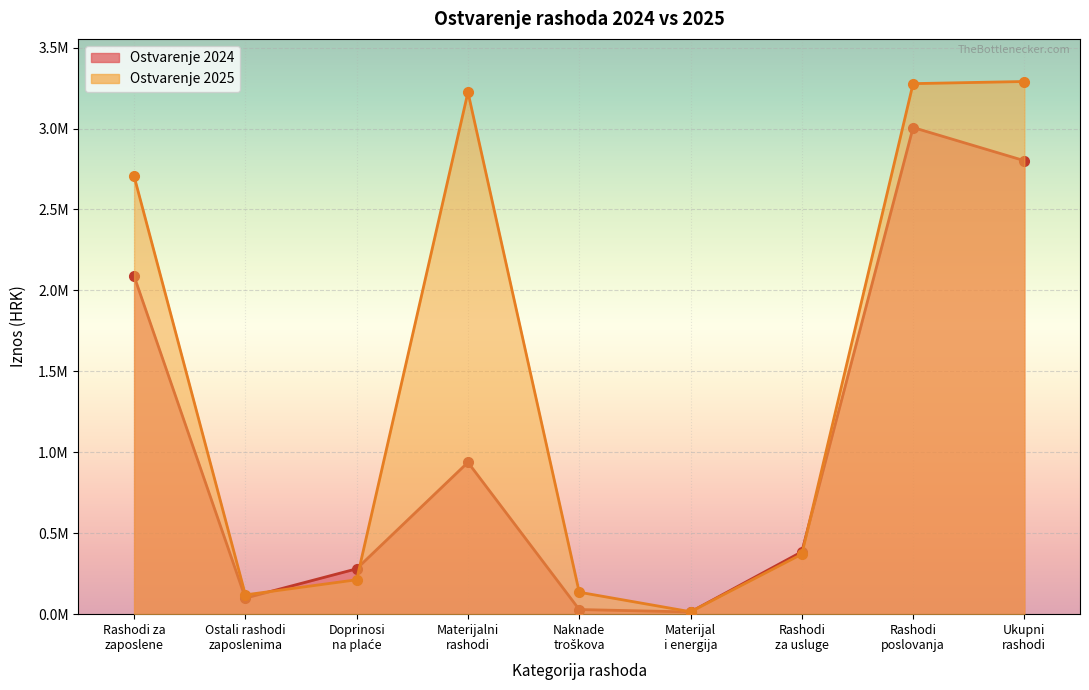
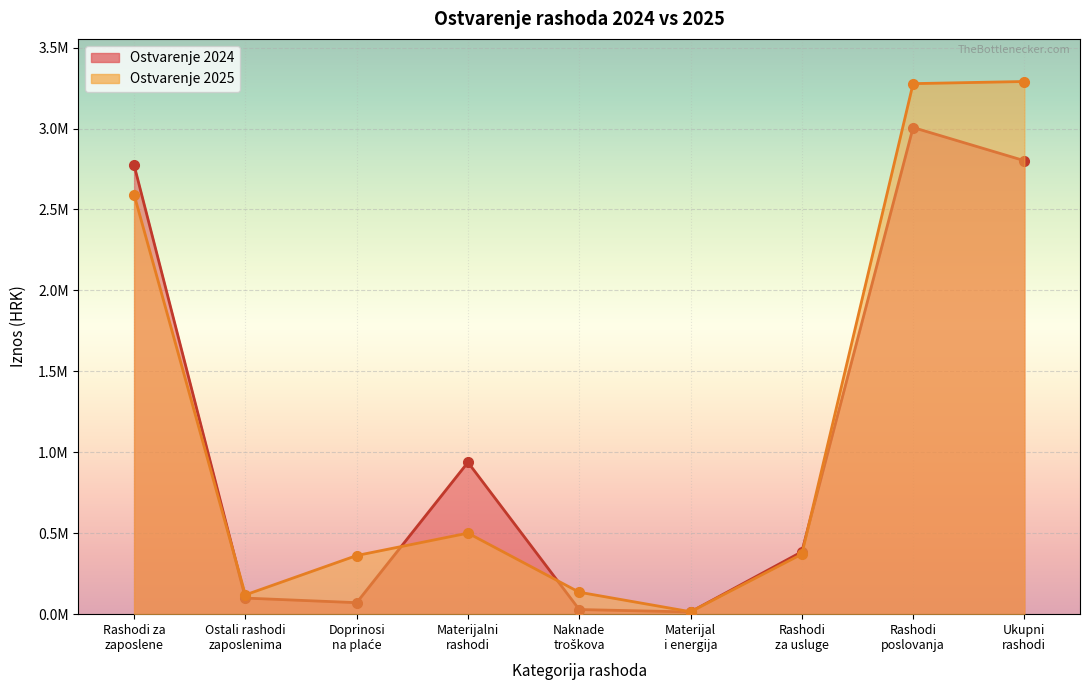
  {
    "Ostvarenje 2024": {
-     "Rashodi za zaposlene": 2090000,
+     "Rashodi za zaposlene": 2770000,
      "Ostali rashodi zaposlenima": 100000,
-     "Doprinosi na plaće": 280000,
+     "Doprinosi na plaće": 70000,
      "Materijalni rashodi": 940000,
      "Naknade troškova": 30000,
      "Rashodi poslovanja": 3010000,
      "Ukupni rashodi": 2800000
    },
    "Ostvarenje 2025": {
-     "Rashodi za zaposlene": 2710000,
+     "Rashodi za zaposlene": 2590000,
      "Ostali rashodi zaposlenima": 120000,
-     "Doprinosi na plaće": 210000,
-     "Materijalni rashodi": 3220000,
+     "Doprinosi na plaće": 360000,
+     "Materijalni rashodi": 500000,
      "Naknade troškova": 140000,
      "Rashodi poslovanja": 3280000,
      "Ukupni rashodi": 3290000
    }
  }
